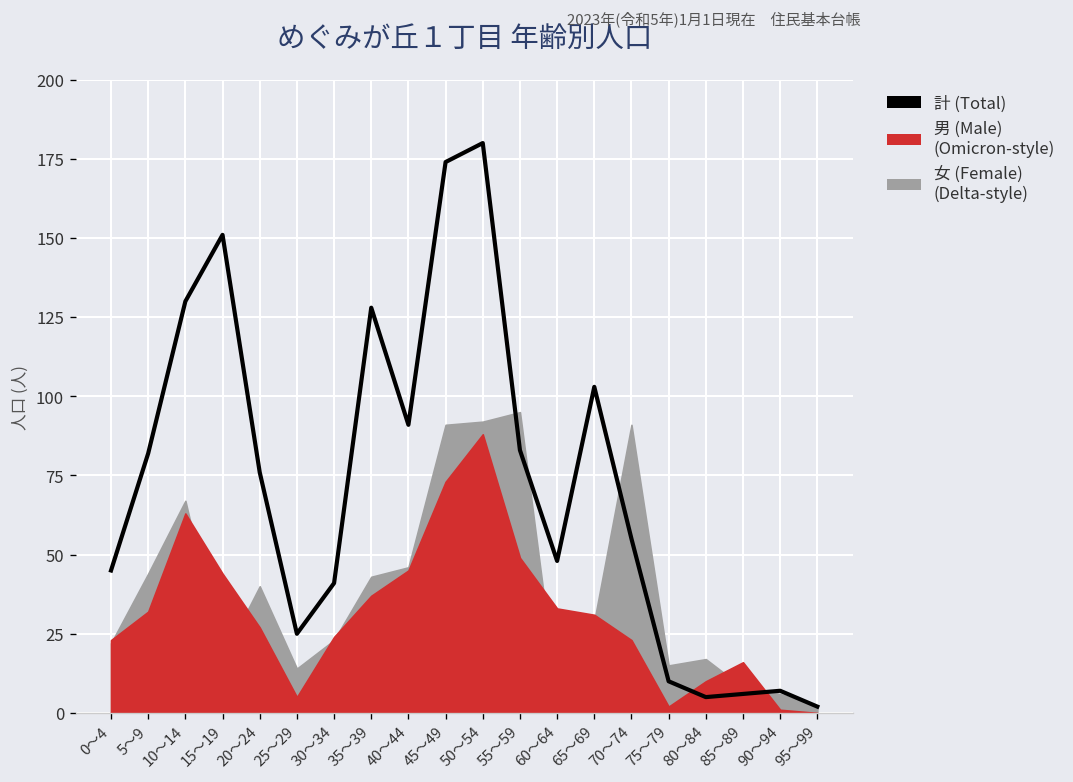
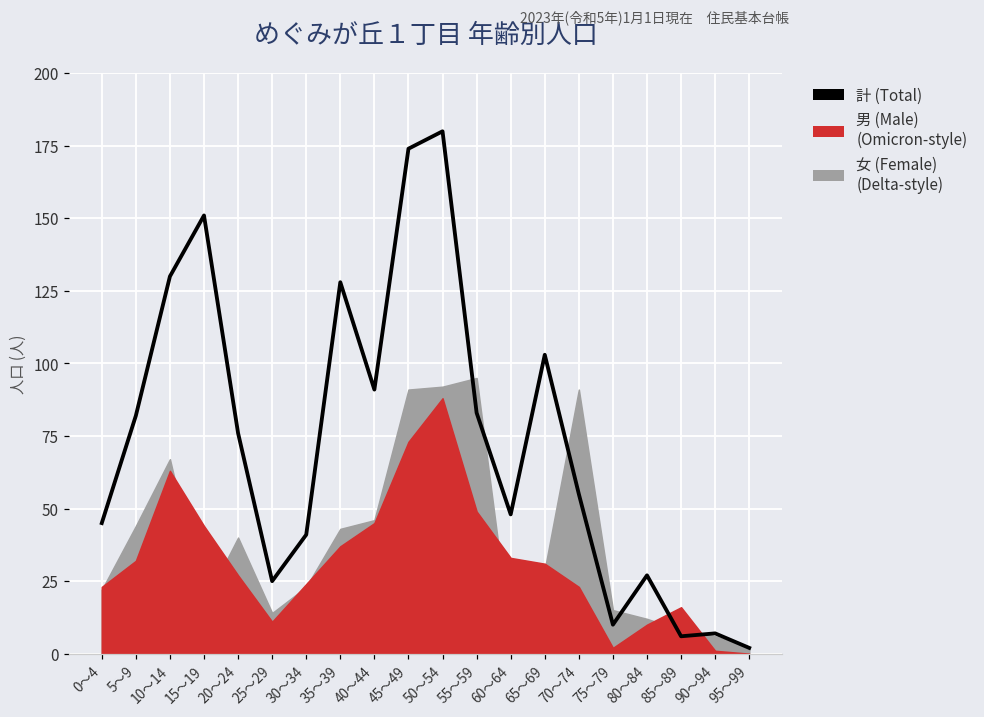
  {
    "計 (Total)": {
      "0～4": 45,
      "5～9": 82,
      "10～14": 130,
      "15～19": 151,
      "20～24": 76,
      "25～29": 25,
      "30～34": 41,
      "35～39": 128,
      "40～44": 91,
      "45～49": 174,
      "50～54": 180,
      "55～59": 83,
      "60～64": 48,
      "65～69": 103,
      "70～74": 55,
      "75～79": 10,
-     "80～84": 5,
+     "80～84": 27,
      "85～89": 6,
      "90～94": 7
    },
    "女 (Female) (Delta-style)": {
      "5～9": 44,
      "10～14": 67,
      "20～24": 40,
      "25～29": 14,
      "35～39": 43,
      "40～44": 46,
      "45～49": 91,
      "50～54": 92,
      "55～59": 95,
      "70～74": 91,
      "75～79": 15,
-     "80～84": 17,
+     "80～84": 12,
      "90～94": 6
    },
    "男 (Male) (Omicron-style)": {
      "0～4": 23,
      "5～9": 32,
      "10～14": 63,
      "15～19": 44,
      "20～24": 27,
-     "25～29": 5,
+     "25～29": 11,
      "30～34": 24,
      "35～39": 37,
      "40～44": 45,
      "45～49": 73,
      "50～54": 88,
      "55～59": 49,
      "60～64": 33,
      "65～69": 31,
      "70～74": 23,
      "75～79": 2,
      "80～84": 10,
      "85～89": 16,
      "90～94": 1,
      "95～99": 0
    }
  }
